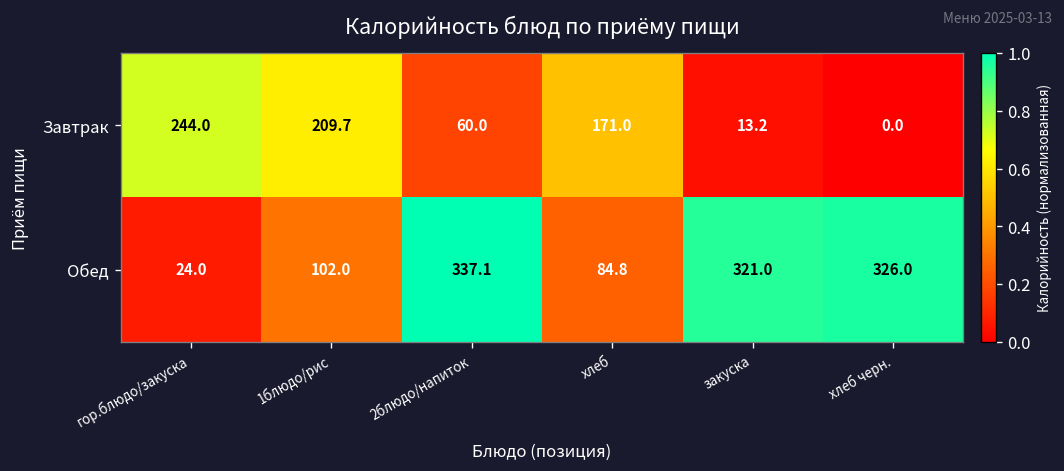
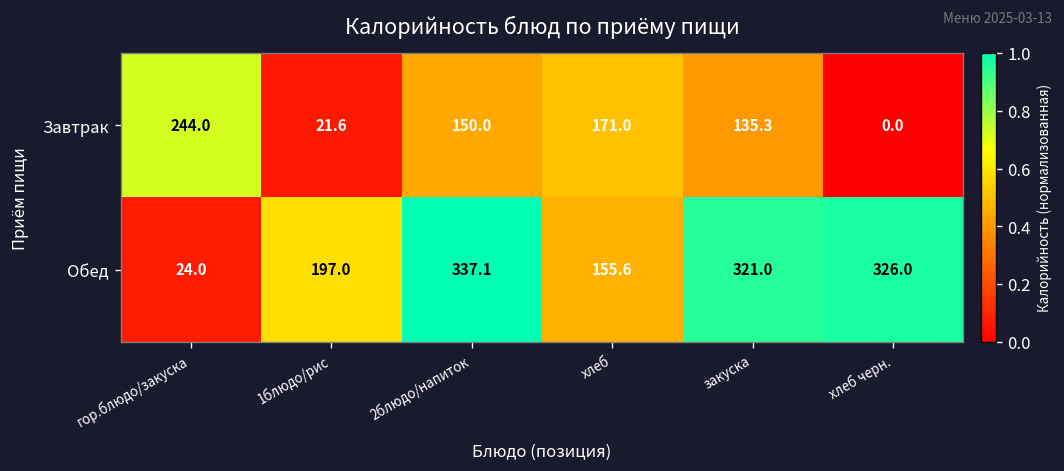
  {
    "Завтрак": {
      "гор.блюдо/закуска": 244.0,
-     "1блюдо/рис": 209.7,
-     "2блюдо/напиток": 60.0,
+     "1блюдо/рис": 21.6,
+     "2блюдо/напиток": 150.0,
      "хлеб": 171.0,
-     "закуска": 13.2,
+     "закуска": 135.3,
      "хлеб черн.": 0.0
    },
    "Обед": {
      "гор.блюдо/закуска": 24.0,
-     "1блюдо/рис": 102.0,
+     "1блюдо/рис": 197.0,
      "2блюдо/напиток": 337.1,
-     "хлеб": 84.8,
+     "хлеб": 155.6,
      "закуска": 321.0,
      "хлеб черн.": 326.0
    }
  }
